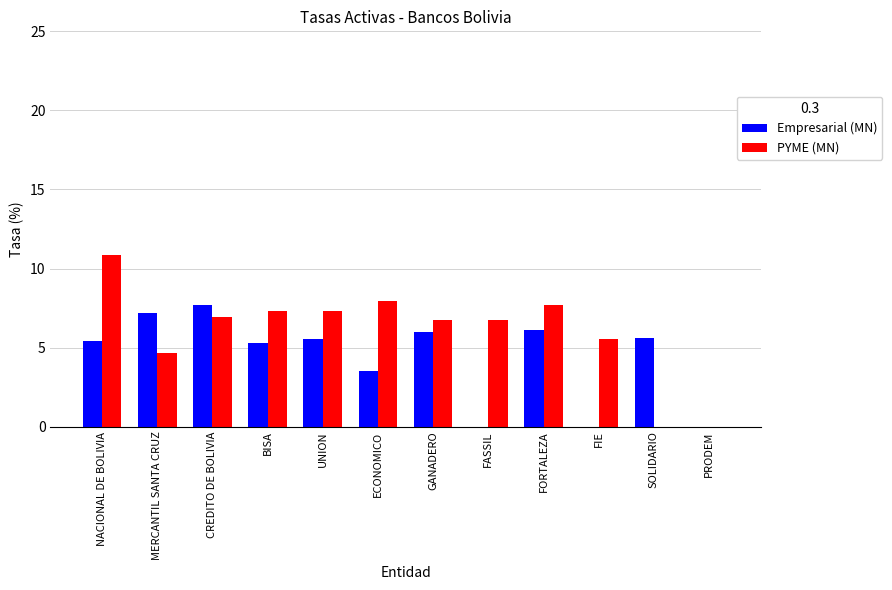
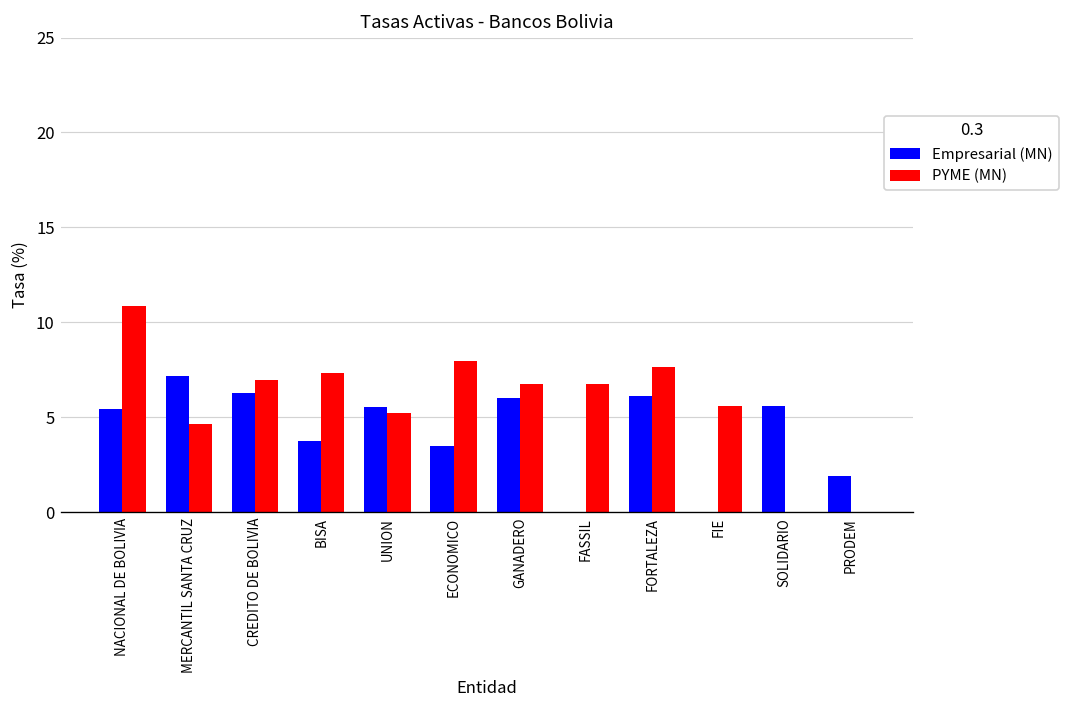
  {
    "Empresarial (MN)": {
      "NACIONAL DE BOLIVIA": 5.4,
      "MERCANTIL SANTA CRUZ": 7.2,
-     "CREDITO DE BOLIVIA": 7.7,
-     "BISA": 5.3,
+     "CREDITO DE BOLIVIA": 6.3,
+     "BISA": 3.7,
      "UNION": 5.5,
      "ECONOMICO": 3.5,
      "GANADERO": 6.0,
      "FASSIL": 0.0,
      "FORTALEZA": 6.1,
      "FIE": 0.0,
      "SOLIDARIO": 5.6,
-     "PRODEM": 0.0
+     "PRODEM": 1.9
    },
    "PYME (MN)": {
      "NACIONAL DE BOLIVIA": 10.9,
      "MERCANTIL SANTA CRUZ": 4.7,
      "CREDITO DE BOLIVIA": 6.9,
      "BISA": 7.3,
-     "UNION": 7.3,
+     "UNION": 5.2,
      "ECONOMICO": 7.9,
      "GANADERO": 6.8,
      "FASSIL": 6.8,
      "FORTALEZA": 7.7,
      "FIE": 5.6,
      "SOLIDARIO": 0.0,
      "PRODEM": 0.0
    }
  }
